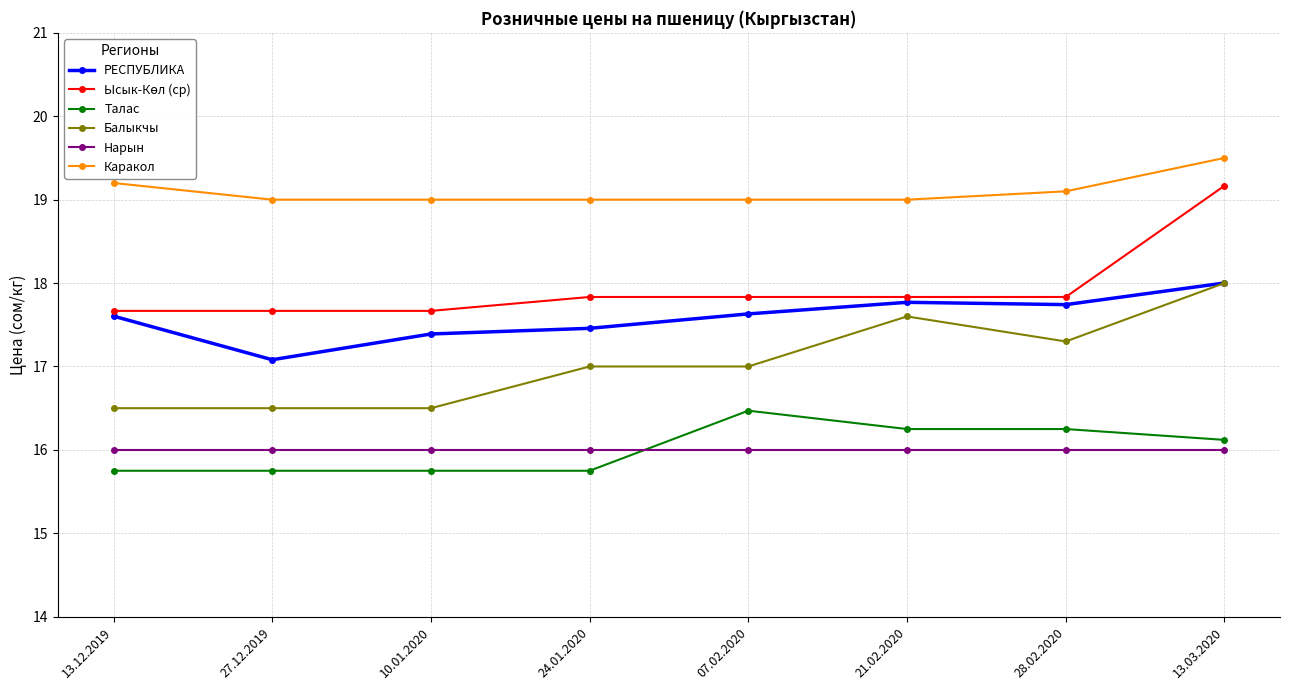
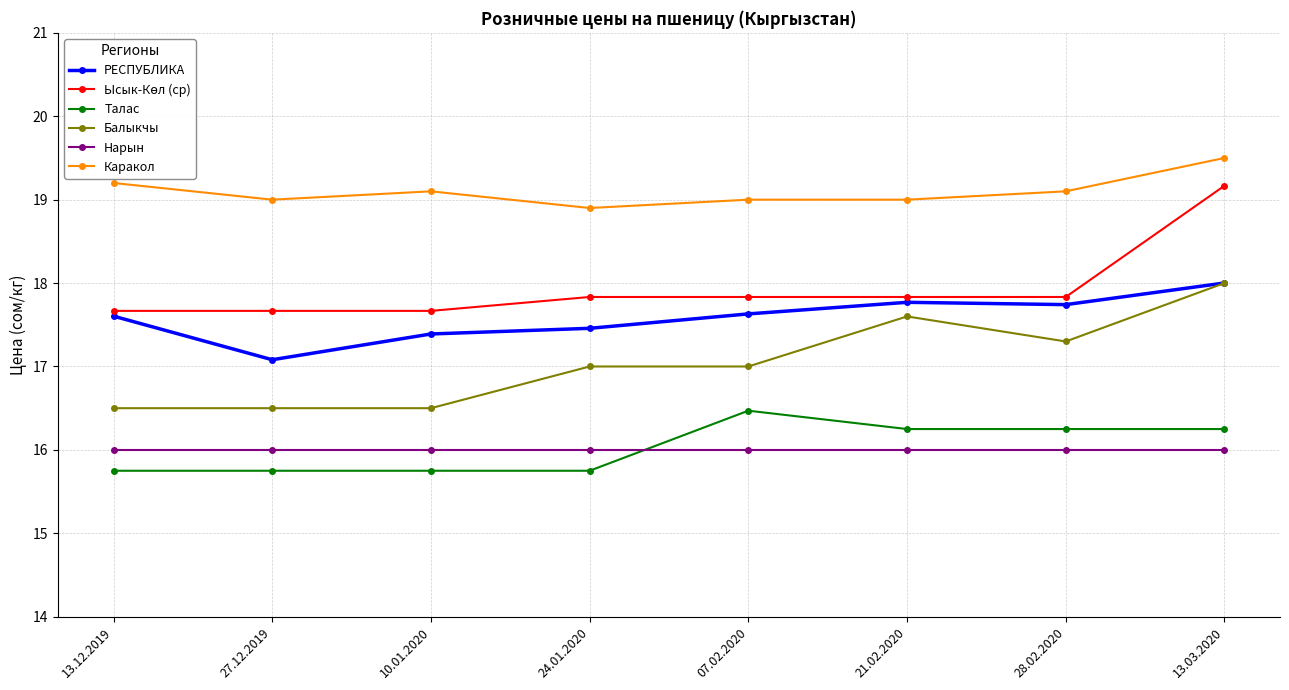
  {
    "РЕСПУБЛИКА": {
      "13.12.2019": 17.6,
      "27.12.2019": 17.1,
      "10.01.2020": 17.4,
      "24.01.2020": 17.5,
      "07.02.2020": 17.6,
      "21.02.2020": 17.8,
      "28.02.2020": 17.7
    },
    "Ысык-Көл (ср)": {
      "13.12.2019": 17.7,
      "27.12.2019": 17.7,
      "10.01.2020": 17.7,
      "24.01.2020": 17.8,
      "07.02.2020": 17.8,
      "21.02.2020": 17.8,
      "28.02.2020": 17.8,
      "13.03.2020": 19.2
    },
    "Талас": {
      "13.12.2019": 15.8,
      "27.12.2019": 15.8,
      "10.01.2020": 15.8,
      "24.01.2020": 15.8,
      "07.02.2020": 16.5,
      "21.02.2020": 16.3,
      "28.02.2020": 16.3,
-     "13.03.2020": 16.1
+     "13.03.2020": 16.3
    },
    "Балыкчы": {
      "13.12.2019": 16.5,
      "27.12.2019": 16.5,
      "10.01.2020": 16.5,
      "24.01.2020": 17.0,
      "07.02.2020": 17.0,
      "21.02.2020": 17.6,
      "28.02.2020": 17.3
    },
    "Нарын": {
      "13.12.2019": 16.0,
      "27.12.2019": 16.0,
      "10.01.2020": 16.0,
      "24.01.2020": 16.0,
      "07.02.2020": 16.0,
      "21.02.2020": 16.0,
      "28.02.2020": 16.0,
      "13.03.2020": 16.0
    },
    "Каракол": {
      "13.12.2019": 19.2,
      "27.12.2019": 19.0,
-     "10.01.2020": 19.0,
-     "24.01.2020": 19.0,
+     "10.01.2020": 19.1,
+     "24.01.2020": 18.9,
      "07.02.2020": 19.0,
      "21.02.2020": 19.0,
      "28.02.2020": 19.1,
      "13.03.2020": 19.5
    }
  }
